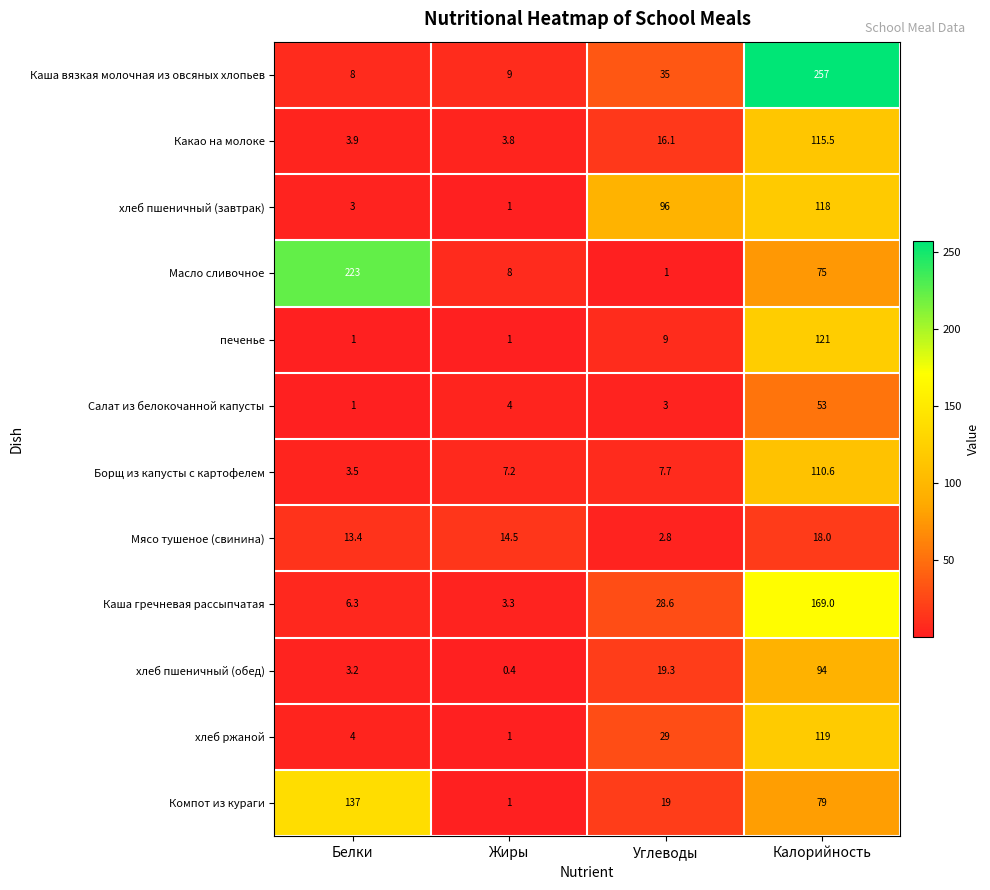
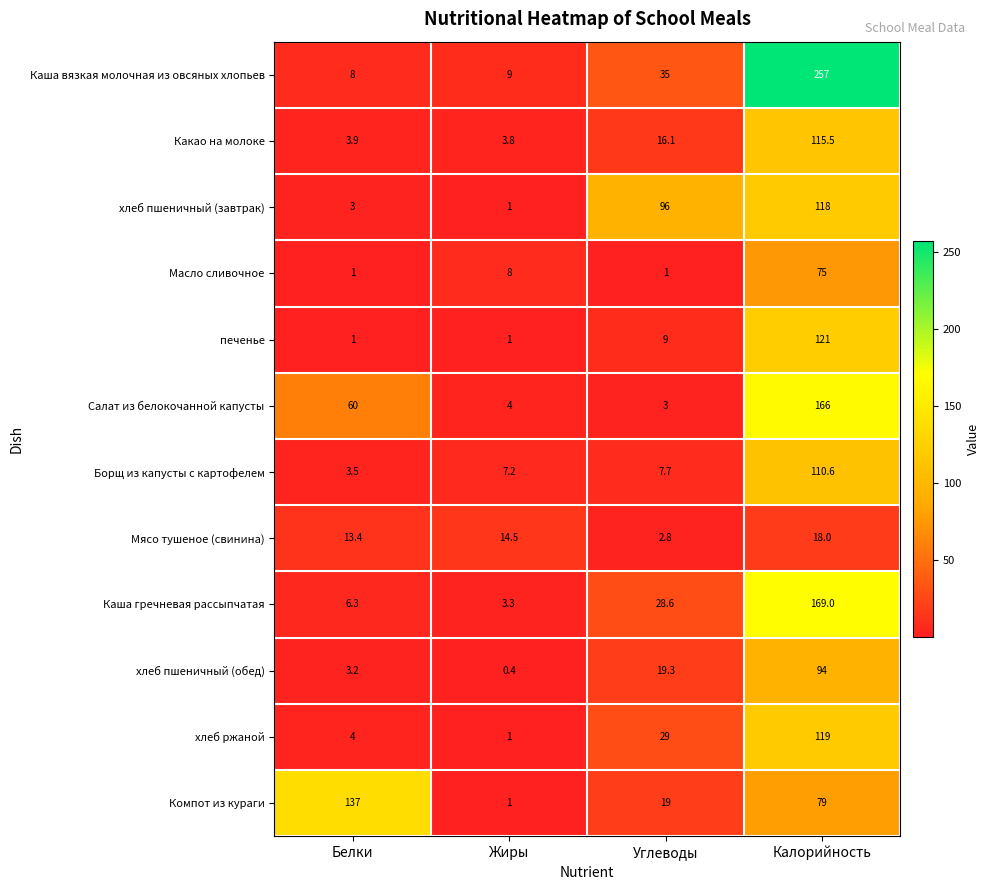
  {
    "Каша вязкая молочная из овсяных хлопьев": {
      "Белки": 8,
      "Жиры": 9,
      "Углеводы": 35,
      "Калорийность": 257
    },
    "Какао на молоке": {
      "Белки": 3.9,
      "Жиры": 3.8,
      "Углеводы": 16.1,
      "Калорийность": 115.5
    },
    "хлеб пшеничный (завтрак)": {
      "Белки": 3,
      "Жиры": 1,
      "Углеводы": 96,
      "Калорийность": 118
    },
    "Масло сливочное": {
-     "Белки": 223,
+     "Белки": 1,
      "Жиры": 8,
      "Углеводы": 1,
      "Калорийность": 75
    },
    "печенье": {
      "Белки": 1,
      "Жиры": 1,
      "Углеводы": 9,
      "Калорийность": 121
    },
    "Салат из белокочанной капусты": {
-     "Белки": 1,
+     "Белки": 60,
      "Жиры": 4,
      "Углеводы": 3,
-     "Калорийность": 53
+     "Калорийность": 166
    },
    "Борщ из капусты с картофелем": {
      "Белки": 3.5,
      "Жиры": 7.2,
      "Углеводы": 7.7,
      "Калорийность": 110.6
    },
    "Мясо тушеное (свинина)": {
      "Белки": 13.4,
      "Жиры": 14.5,
      "Углеводы": 2.8,
      "Калорийность": 18.0
    },
    "Каша гречневая рассыпчатая": {
      "Белки": 6.3,
      "Жиры": 3.3,
      "Углеводы": 28.6,
      "Калорийность": 169.0
    },
    "хлеб пшеничный (обед)": {
      "Белки": 3.2,
      "Жиры": 0.4,
      "Углеводы": 19.3,
      "Калорийность": 94
    },
    "хлеб ржаной": {
      "Белки": 4,
      "Жиры": 1,
      "Углеводы": 29,
      "Калорийность": 119
    },
    "Компот из кураги": {
      "Белки": 137,
      "Жиры": 1,
      "Углеводы": 19,
      "Калорийность": 79
    }
  }
